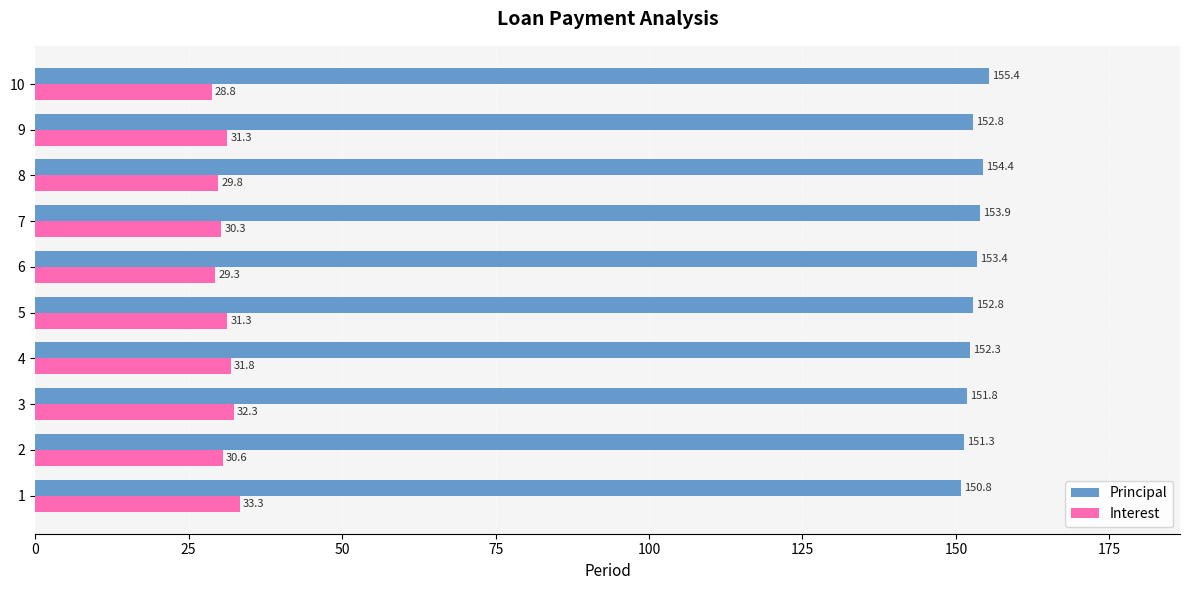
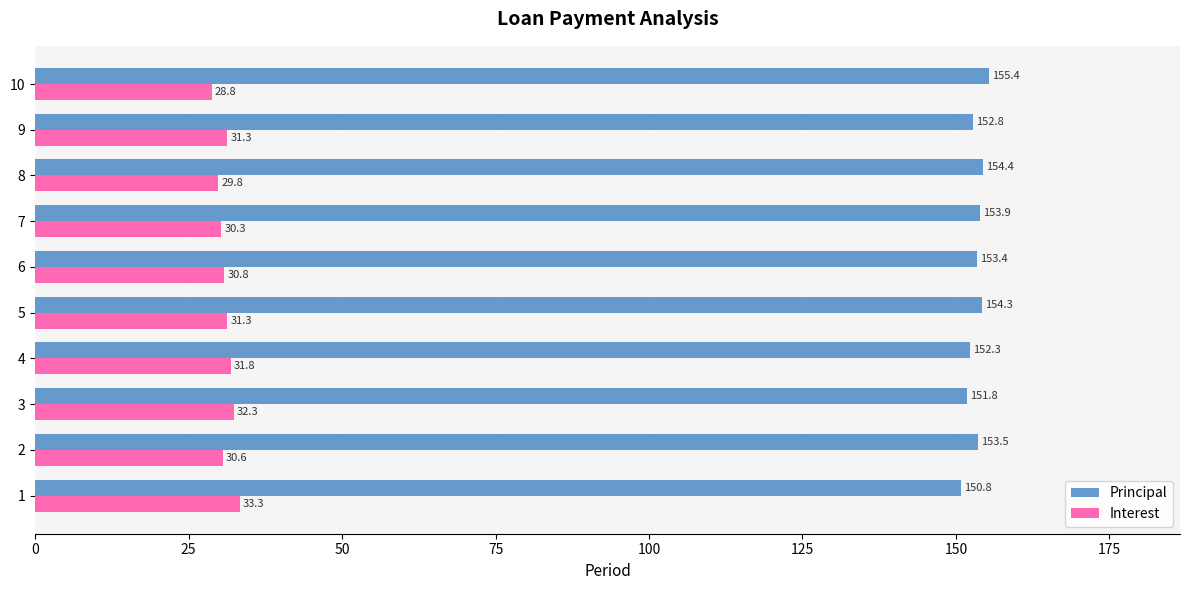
  {
    "Principal": {
      "10": 155.4,
      "9": 152.8,
      "8": 154.4,
      "7": 153.9,
      "6": 153.4,
-     "5": 152.8,
+     "5": 154.3,
      "4": 152.3,
      "3": 151.8,
-     "2": 151.3,
+     "2": 153.5,
      "1": 150.8
    },
    "Interest": {
      "10": 28.8,
      "9": 31.3,
      "8": 29.8,
      "7": 30.3,
-     "6": 29.3,
+     "6": 30.8,
      "5": 31.3,
      "4": 31.8,
      "3": 32.3,
      "2": 30.6,
      "1": 33.3
    }
  }
